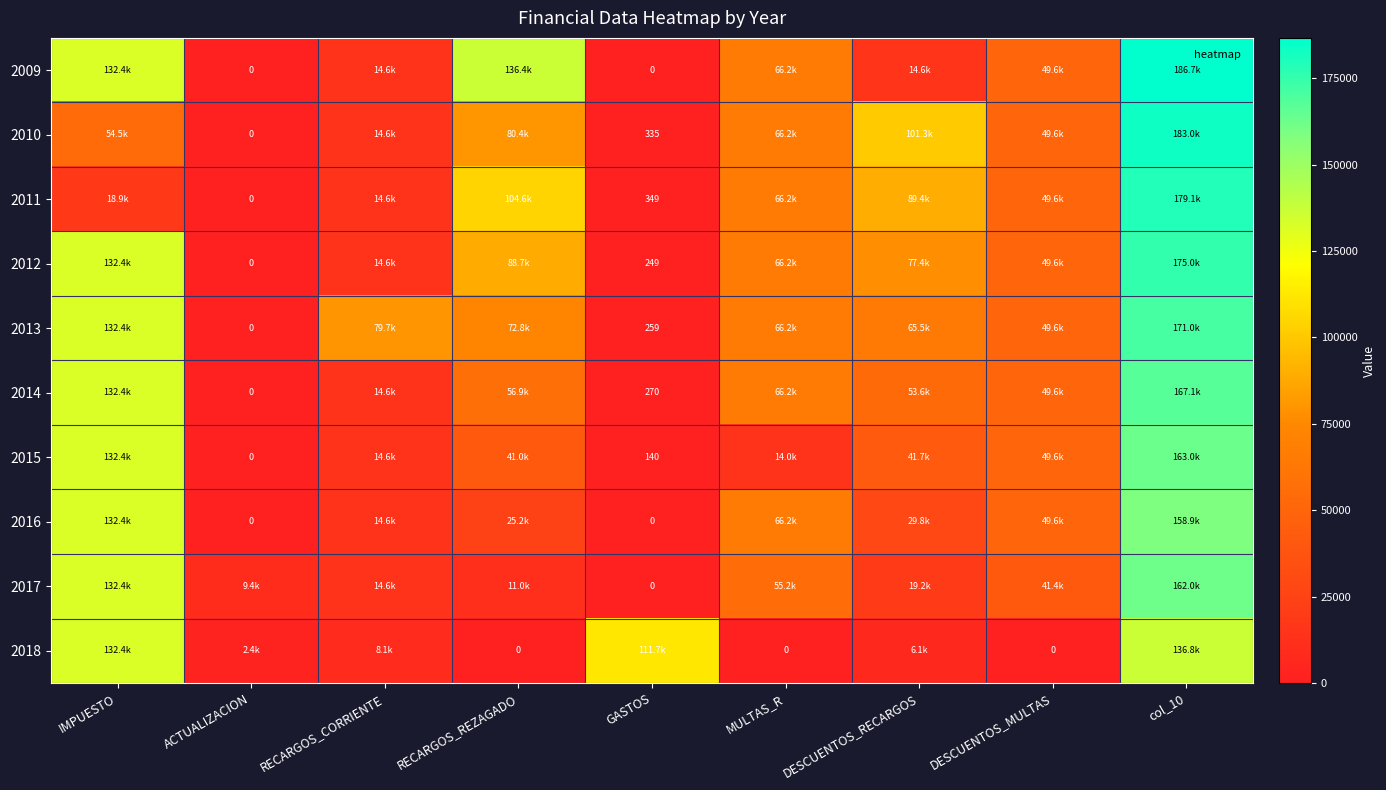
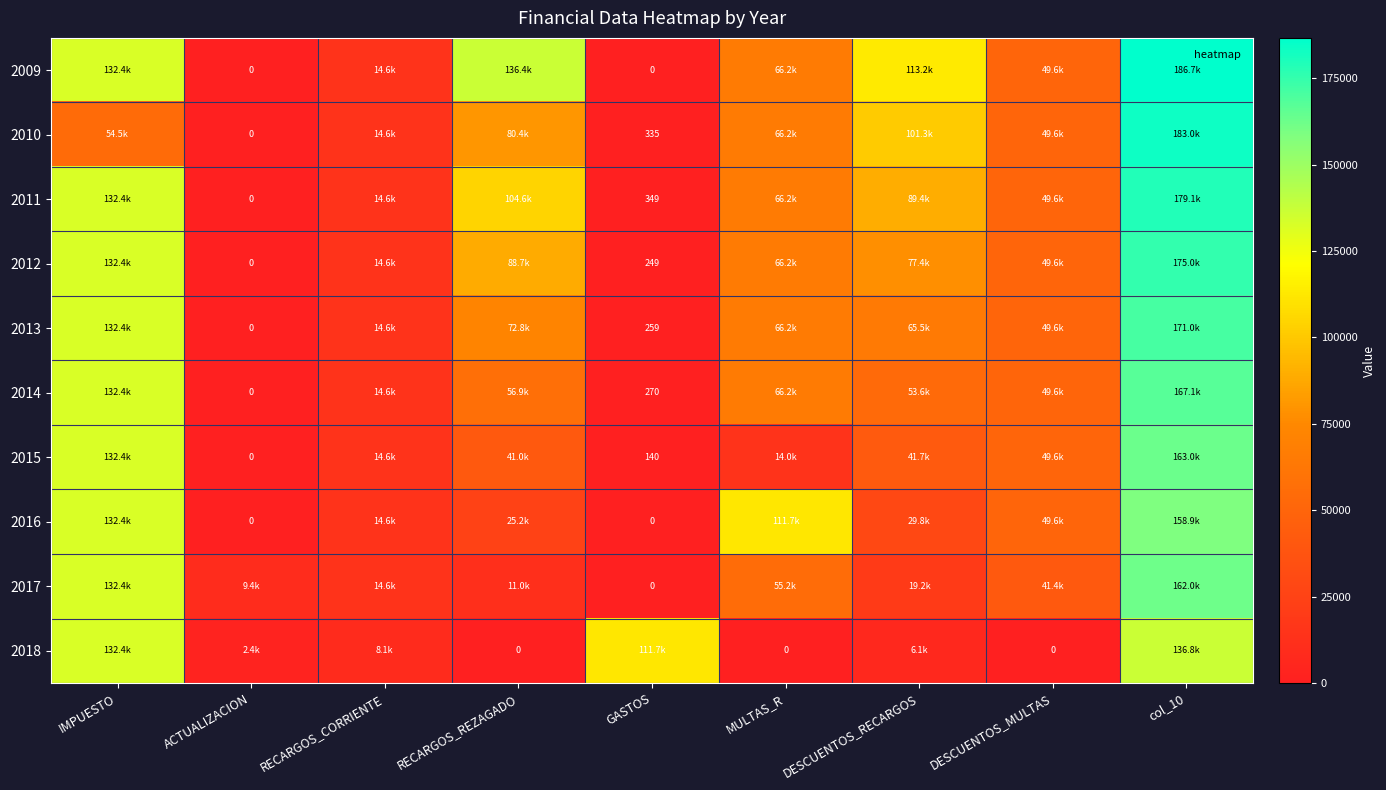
  {
    "2009": {
      "IMPUESTO": "132.4k",
      "ACTUALIZACION": "0",
      "RECARGOS_CORRIENTE": "14.6k",
      "RECARGOS_REZAGADO": "136.4k",
      "GASTOS": "0",
      "MULTAS_R": "66.2k",
-     "DESCUENTOS_RECARGOS": "14.6k",
+     "DESCUENTOS_RECARGOS": "113.2k",
      "DESCUENTOS_MULTAS": "49.6k"
    },
    "2010": {
      "IMPUESTO": "54.5k",
      "ACTUALIZACION": "0",
      "RECARGOS_CORRIENTE": "14.6k",
      "RECARGOS_REZAGADO": "80.4k",
      "GASTOS": "335",
      "MULTAS_R": "66.2k",
      "DESCUENTOS_RECARGOS": "101.3k",
      "DESCUENTOS_MULTAS": "49.6k",
      "col_10": "183.0k"
    },
    "2011": {
-     "IMPUESTO": "18.9k",
+     "IMPUESTO": "132.4k",
      "ACTUALIZACION": "0",
      "RECARGOS_CORRIENTE": "14.6k",
      "RECARGOS_REZAGADO": "104.6k",
      "GASTOS": "349",
      "MULTAS_R": "66.2k",
      "DESCUENTOS_RECARGOS": "89.4k",
      "DESCUENTOS_MULTAS": "49.6k",
      "col_10": "179.1k"
    },
    "2012": {
      "IMPUESTO": "132.4k",
      "ACTUALIZACION": "0",
      "RECARGOS_CORRIENTE": "14.6k",
      "RECARGOS_REZAGADO": "88.7k",
      "GASTOS": "249",
      "MULTAS_R": "66.2k",
      "DESCUENTOS_RECARGOS": "77.4k",
      "DESCUENTOS_MULTAS": "49.6k",
      "col_10": "175.0k"
    },
    "2013": {
      "IMPUESTO": "132.4k",
      "ACTUALIZACION": "0",
-     "RECARGOS_CORRIENTE": "79.7k",
+     "RECARGOS_CORRIENTE": "14.6k",
      "RECARGOS_REZAGADO": "72.8k",
      "GASTOS": "259",
      "MULTAS_R": "66.2k",
      "DESCUENTOS_RECARGOS": "65.5k",
      "DESCUENTOS_MULTAS": "49.6k",
      "col_10": "171.0k"
    },
    "2014": {
      "IMPUESTO": "132.4k",
      "ACTUALIZACION": "0",
      "RECARGOS_CORRIENTE": "14.6k",
      "RECARGOS_REZAGADO": "56.9k",
      "GASTOS": "270",
      "MULTAS_R": "66.2k",
      "DESCUENTOS_RECARGOS": "53.6k",
      "DESCUENTOS_MULTAS": "49.6k",
      "col_10": "167.1k"
    },
    "2015": {
      "IMPUESTO": "132.4k",
      "ACTUALIZACION": "0",
      "RECARGOS_CORRIENTE": "14.6k",
      "RECARGOS_REZAGADO": "41.0k",
      "GASTOS": "140",
      "MULTAS_R": "14.0k",
      "DESCUENTOS_RECARGOS": "41.7k",
      "DESCUENTOS_MULTAS": "49.6k",
      "col_10": "163.0k"
    },
    "2016": {
      "IMPUESTO": "132.4k",
      "ACTUALIZACION": "0",
      "RECARGOS_CORRIENTE": "14.6k",
      "RECARGOS_REZAGADO": "25.2k",
      "GASTOS": "0",
-     "MULTAS_R": "66.2k",
+     "MULTAS_R": "111.7k",
      "DESCUENTOS_RECARGOS": "29.8k",
      "DESCUENTOS_MULTAS": "49.6k",
      "col_10": "158.9k"
    },
    "2017": {
      "IMPUESTO": "132.4k",
      "ACTUALIZACION": "9.4k",
      "RECARGOS_CORRIENTE": "14.6k",
      "RECARGOS_REZAGADO": "11.0k",
      "GASTOS": "0",
      "MULTAS_R": "55.2k",
      "DESCUENTOS_RECARGOS": "19.2k",
      "DESCUENTOS_MULTAS": "41.4k",
      "col_10": "162.0k"
    },
    "2018": {
      "IMPUESTO": "132.4k",
      "ACTUALIZACION": "2.4k",
      "RECARGOS_CORRIENTE": "8.1k",
      "RECARGOS_REZAGADO": "0",
      "GASTOS": "111.7k",
      "MULTAS_R": "0",
      "DESCUENTOS_RECARGOS": "6.1k",
      "DESCUENTOS_MULTAS": "0",
      "col_10": "136.8k"
    }
  }
